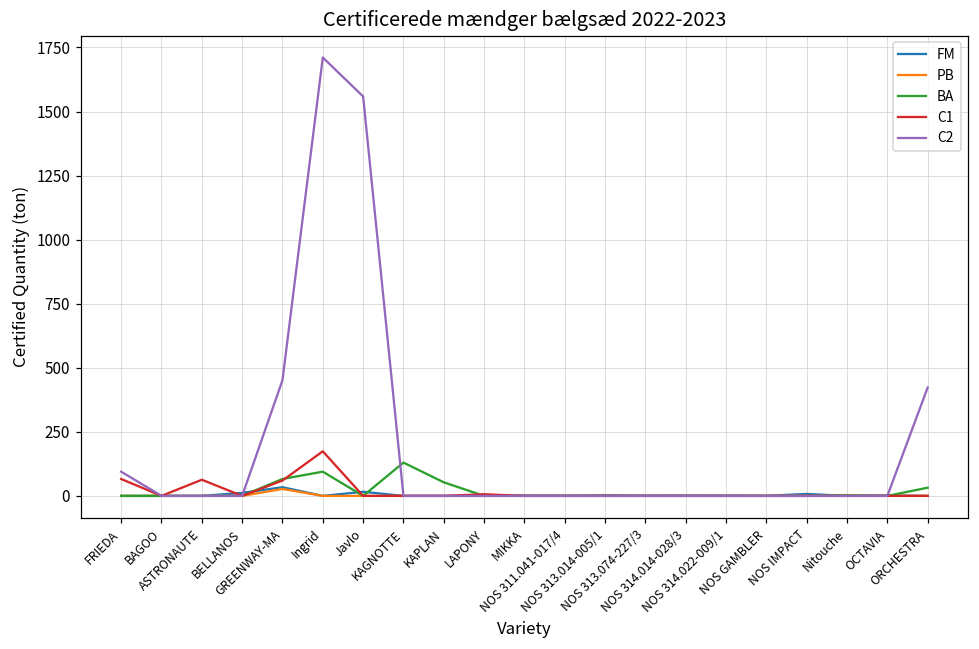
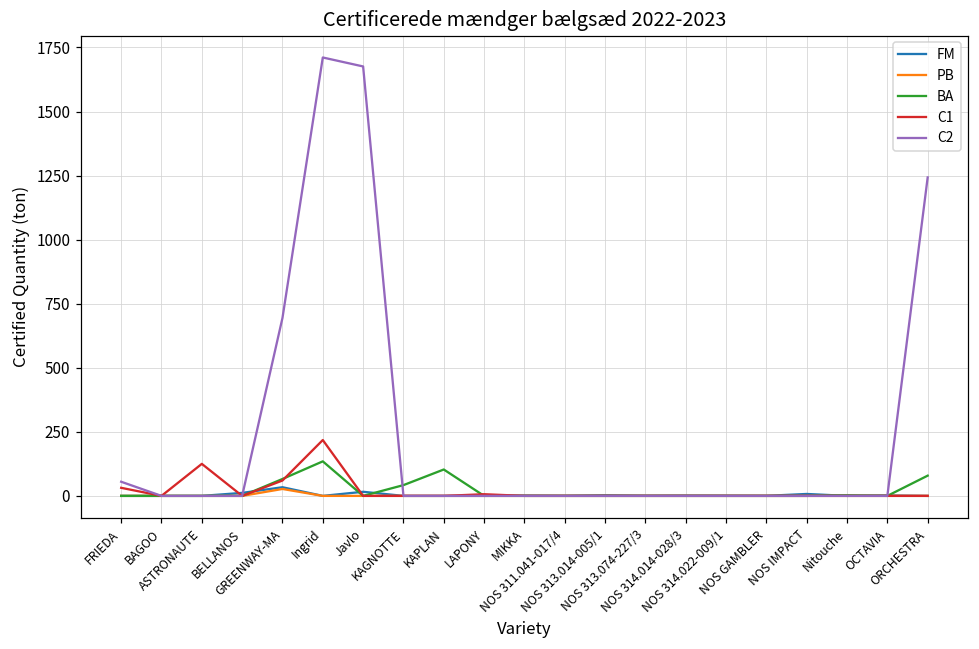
  {
    "FM": {
      "BELLANOS": 10,
      "Javlo": 20
    },
    "BA": {
-     "Ingrid": 90,
-     "KAGNOTTE": 130,
-     "KAPLAN": 50,
-     "ORCHESTRA": 30
+     "Ingrid": 130,
+     "KAGNOTTE": 40,
+     "KAPLAN": 100,
+     "ORCHESTRA": 80
    },
    "C1": {
-     "FRIEDA": 70,
-     "ASTRONAUTE": 60,
-     "Ingrid": 170
+     "FRIEDA": 30,
+     "ASTRONAUTE": 130,
+     "Ingrid": 220
    },
    "C2": {
-     "FRIEDA": 90,
-     "GREENWAY-MA": 450,
+     "FRIEDA": 60,
+     "GREENWAY-MA": 690,
      "Ingrid": 1710,
-     "Javlo": 1560,
-     "ORCHESTRA": 420
+     "Javlo": 1680,
+     "ORCHESTRA": 1240
    }
  }
